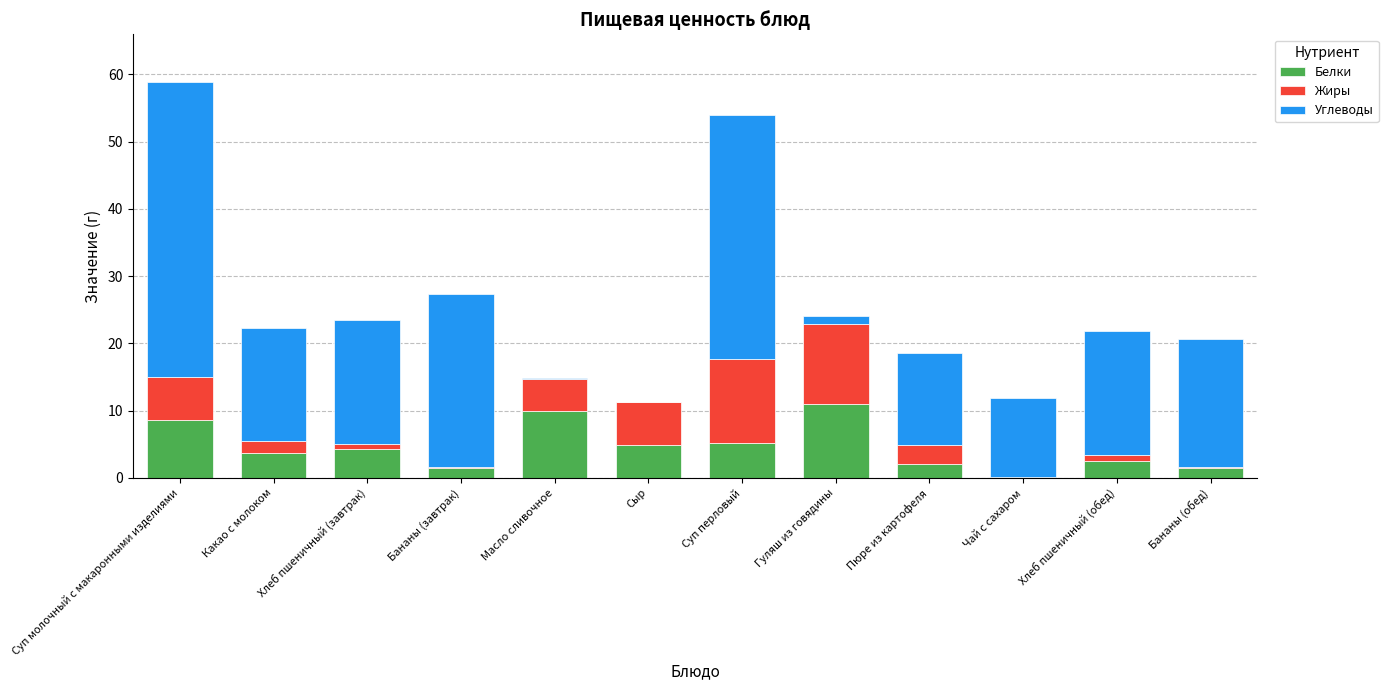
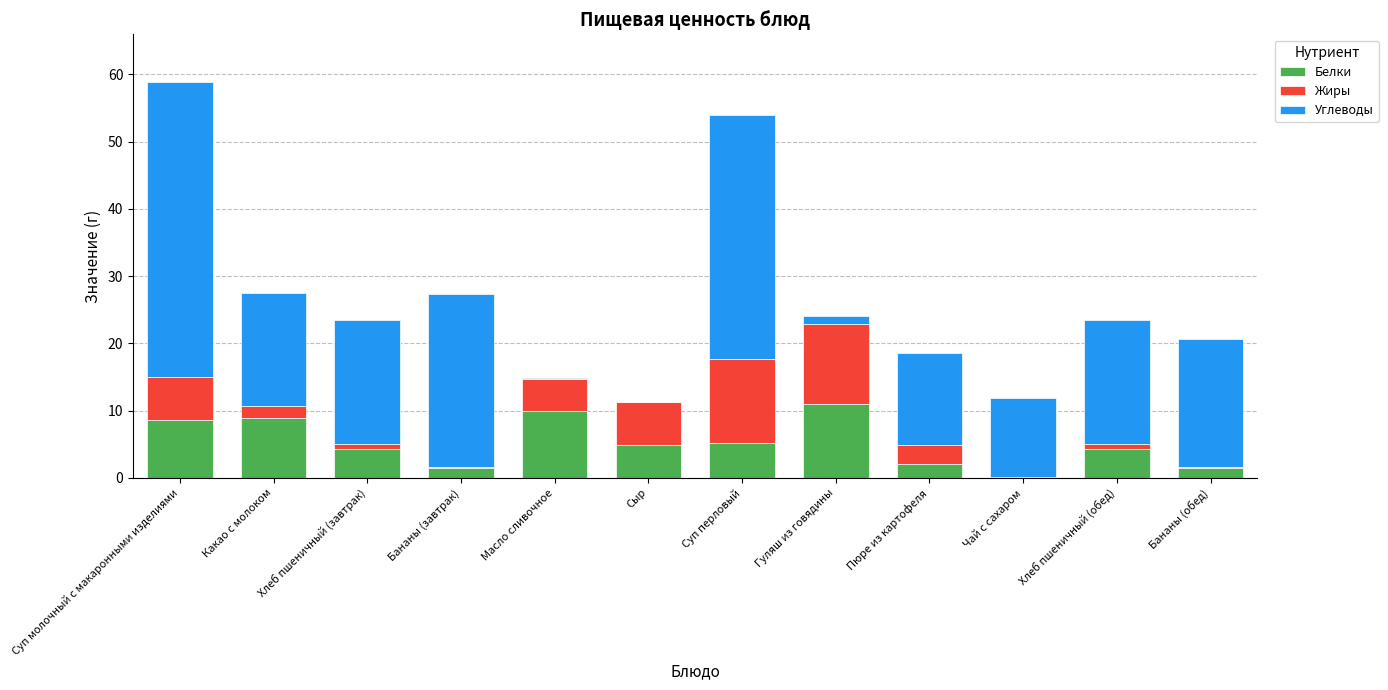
  {
    "Белки": {
      "Суп молочный с макаронными изделиями": 9,
-     "Какао с молоком": 4,
+     "Какао с молоком": 9,
      "Хлеб пшеничный (завтрак)": 4,
      "Бананы (завтрак)": 2,
      "Масло сливочное": 10,
      "Сыр": 5,
      "Суп перловый": 5,
      "Гуляш из говядины": 11,
      "Пюре из картофеля": 2,
-     "Хлеб пшеничный (обед)": 3,
+     "Хлеб пшеничный (обед)": 4,
      "Бананы (обед)": 2
    },
    "Жиры": {
      "Суп молочный с макаронными изделиями": 6,
      "Какао с молоком": 2,
      "Хлеб пшеничный (завтрак)": 1,
      "Масло сливочное": 5,
      "Сыр": 6,
      "Суп перловый": 12,
      "Гуляш из говядины": 12,
      "Пюре из картофеля": 3,
      "Хлеб пшеничный (обед)": 1
    },
    "Углеводы": {
      "Суп молочный с макаронными изделиями": 44,
      "Какао с молоком": 17,
      "Хлеб пшеничный (завтрак)": 18,
      "Бананы (завтрак)": 26,
      "Сыр": 0,
      "Суп перловый": 36,
      "Гуляш из говядины": 1,
      "Пюре из картофеля": 14,
      "Чай с сахаром": 12,
      "Хлеб пшеничный (обед)": 18,
      "Бананы (обед)": 19
    }
  }
